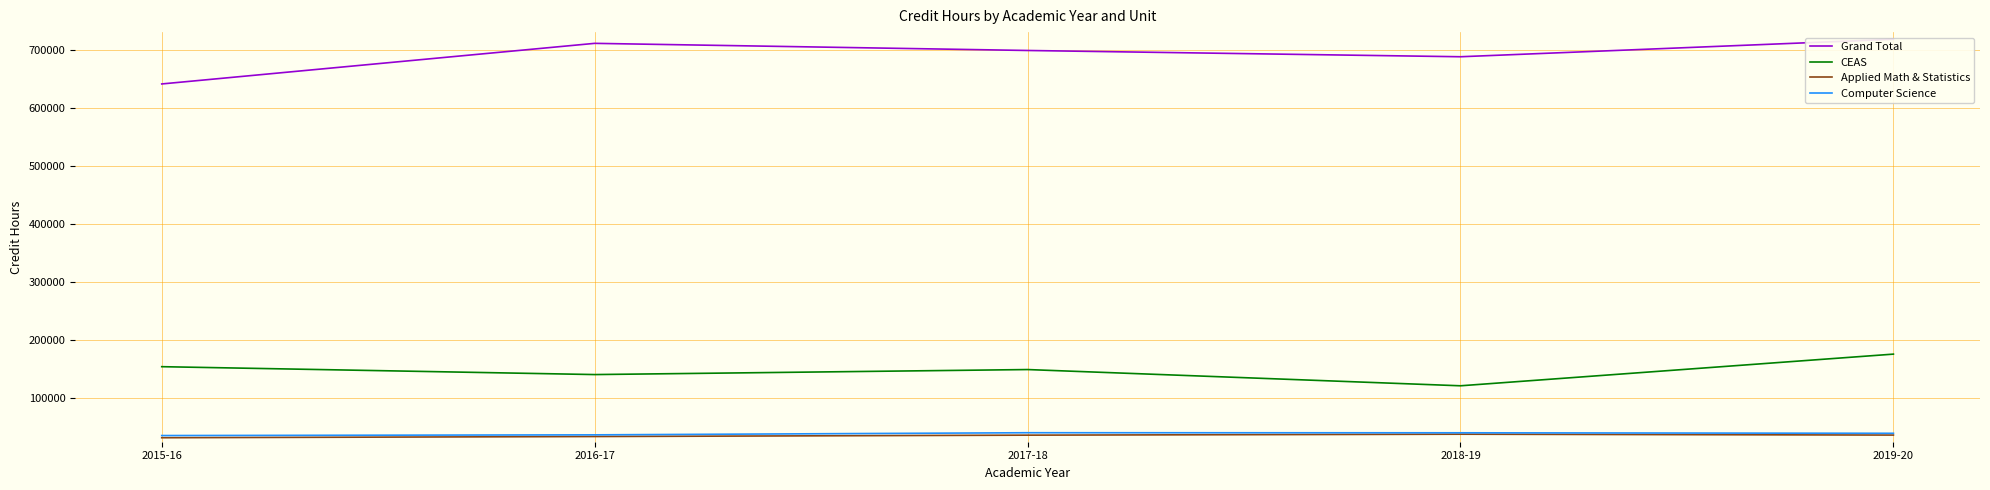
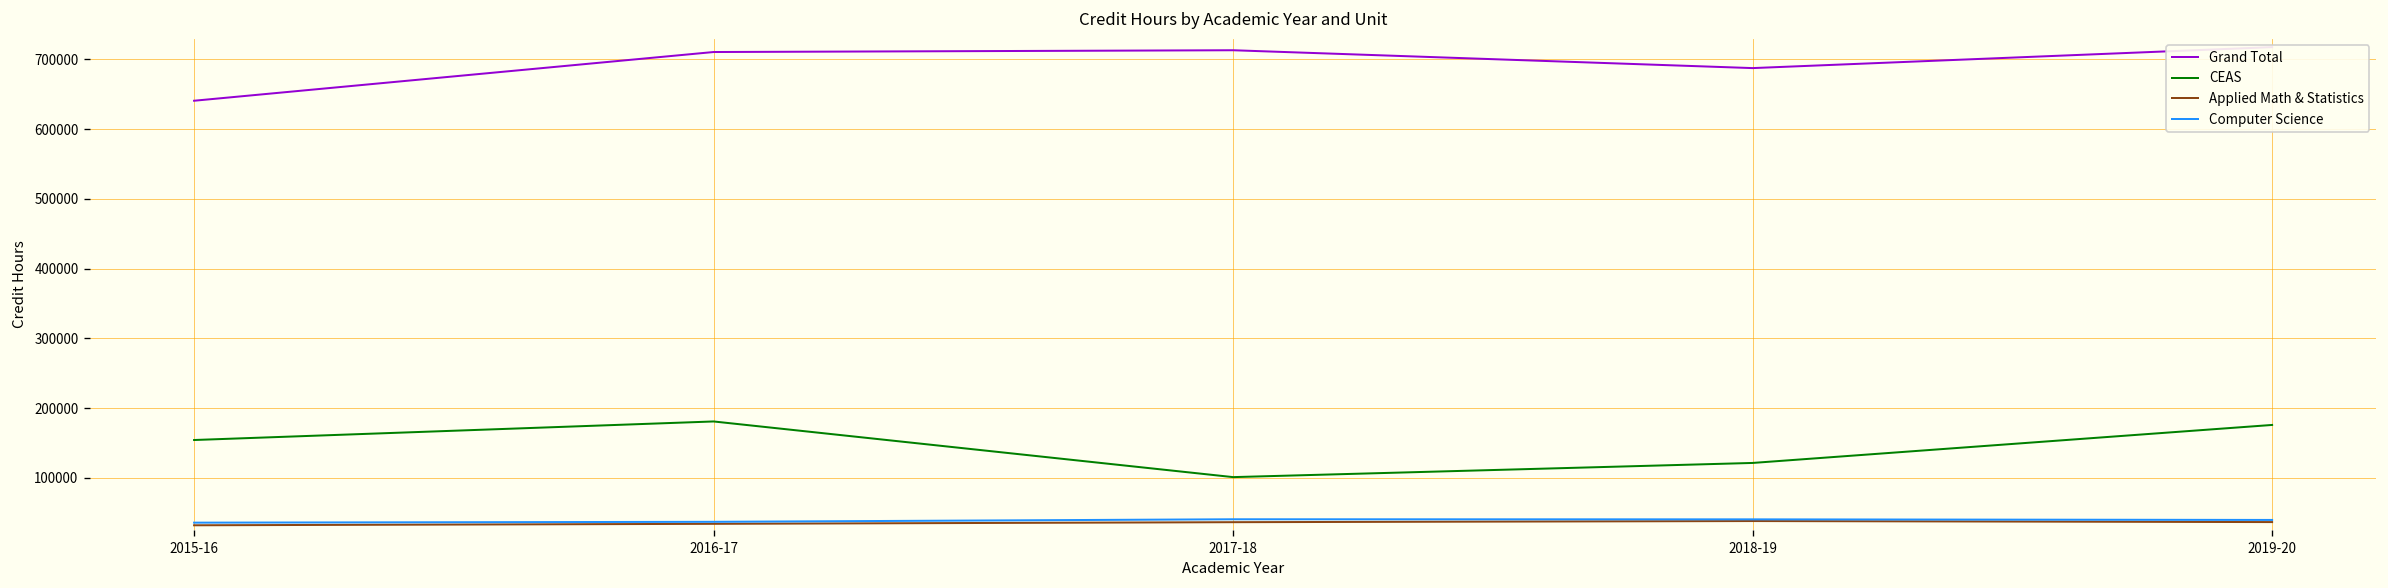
  {
    "Grand Total": {
      "2015-16": 640000,
      "2016-17": 710000,
-     "2017-18": 700000,
+     "2017-18": 710000,
      "2018-19": 690000
    },
    "CEAS": {
      "2015-16": 150000,
-     "2016-17": 140000,
-     "2017-18": 150000,
+     "2016-17": 180000,
+     "2017-18": 100000,
      "2018-19": 120000,
      "2019-20": 180000
    }
  }
